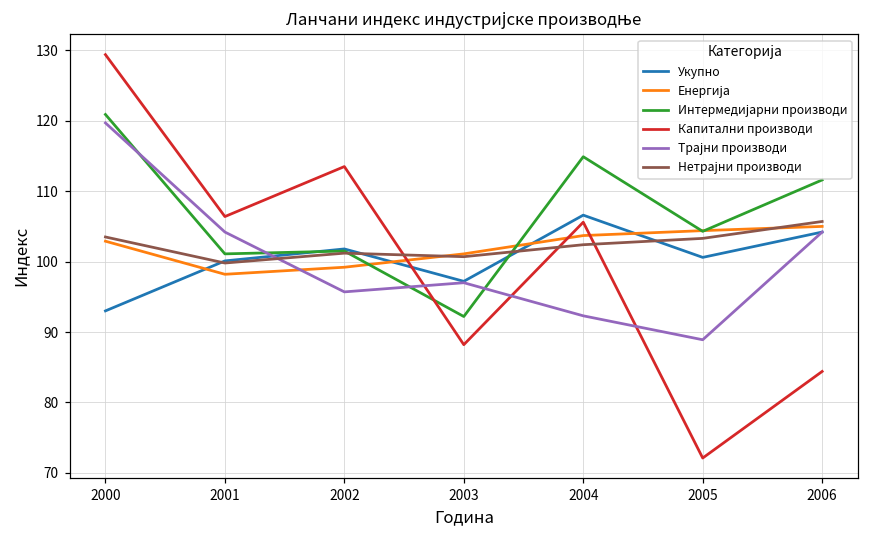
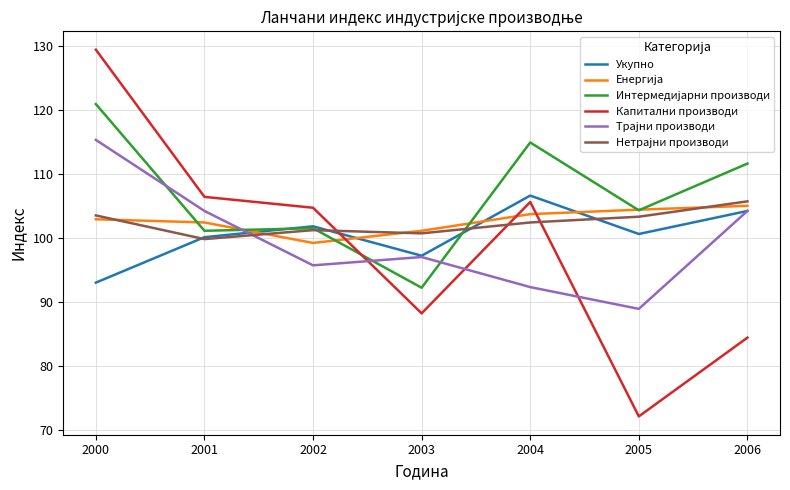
  {
    "Укупно": {
      "2000": 93,
      "2004": 107,
      "2005": 101
    },
    "Енергија": {
      "2000": 103,
-     "2001": 98,
+     "2001": 102,
      "2002": 99,
      "2004": 104,
      "2006": 105
    },
    "Интермедијарни производи": {
      "2000": 121,
      "2001": 101,
      "2003": 92,
      "2004": 115,
      "2006": 112
    },
    "Капитални производи": {
      "2000": 129,
      "2001": 106,
-     "2002": 114,
+     "2002": 105,
      "2003": 88,
      "2004": 106,
      "2005": 72,
      "2006": 84
    },
    "Трајни производи": {
-     "2000": 120,
+     "2000": 115,
      "2001": 104,
      "2002": 96,
      "2004": 92,
      "2005": 89
    },
    "Нетрајни производи": {
      "2000": 104,
      "2004": 102,
      "2005": 103,
      "2006": 106
    }
  }
